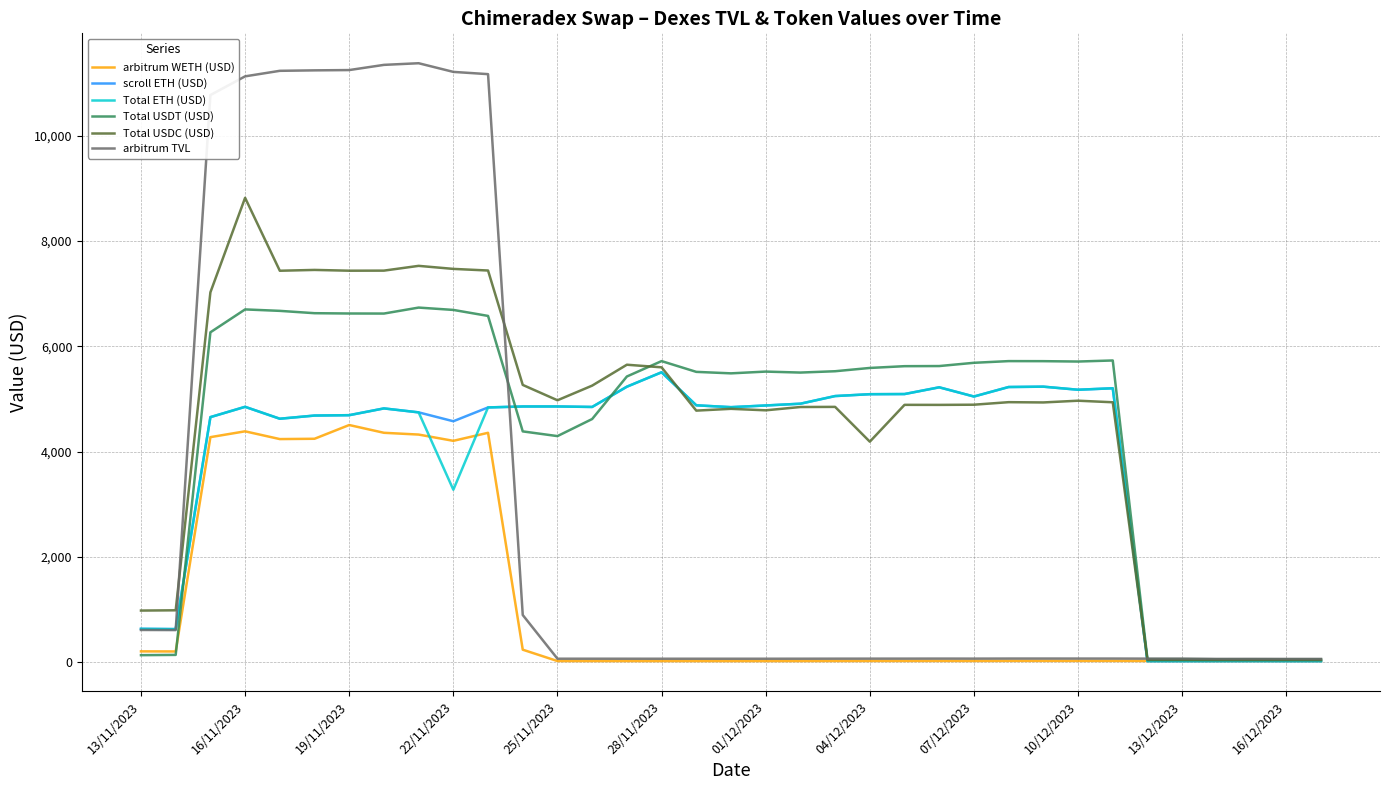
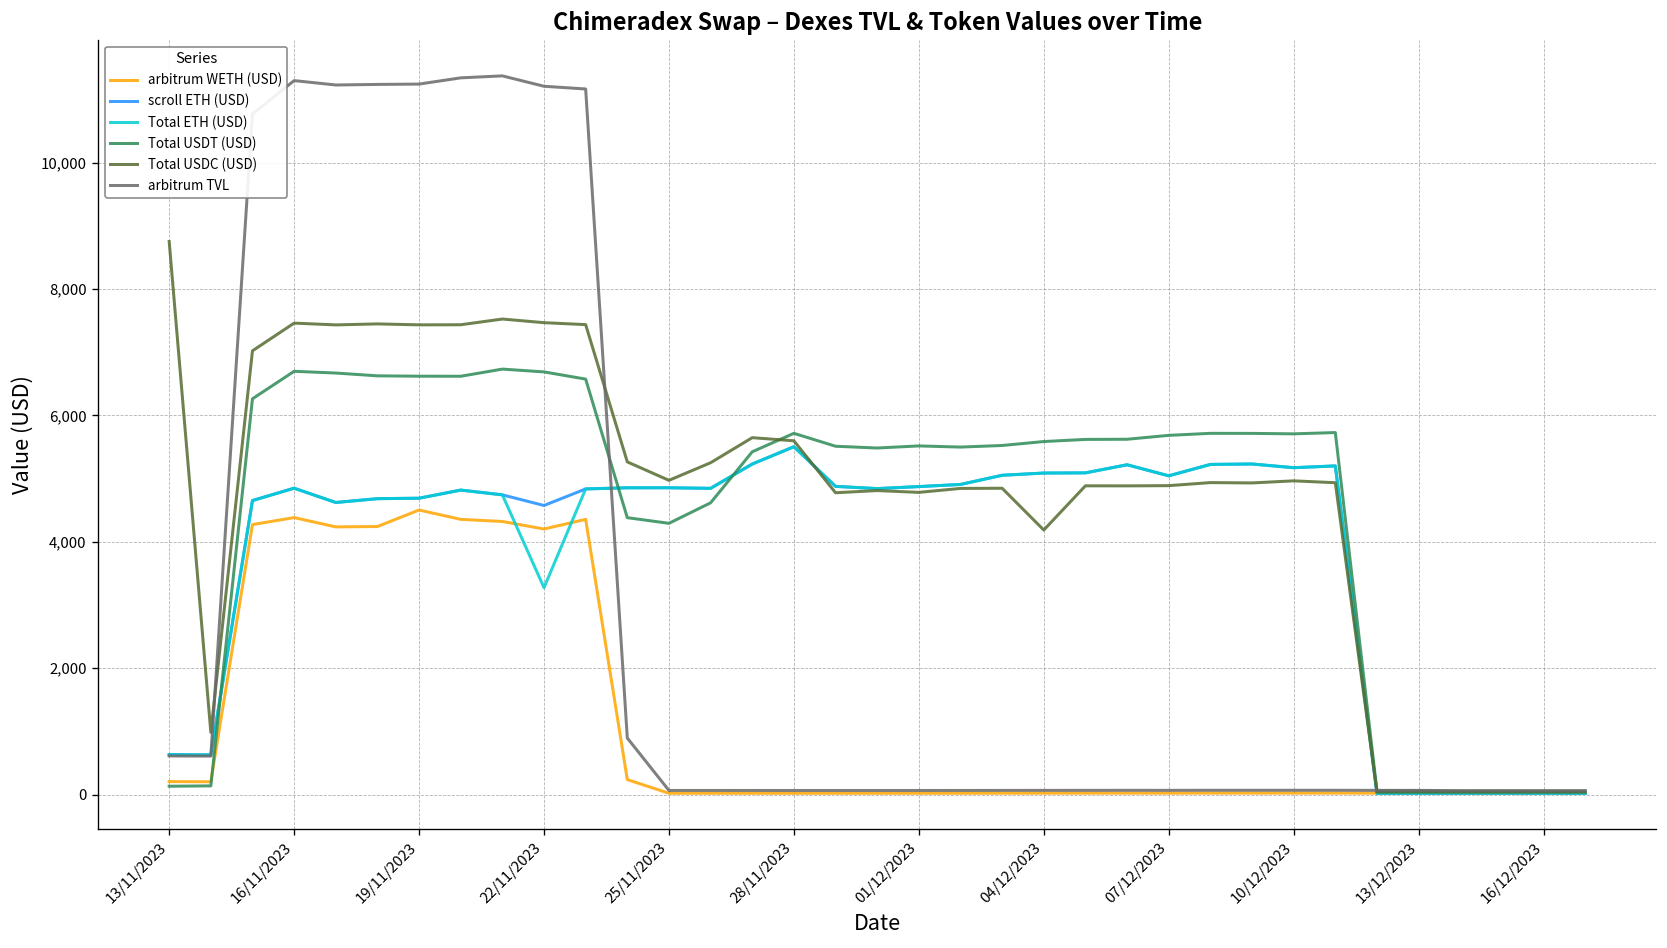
  {
    "arbitrum WETH (USD)": {
      "13/11/2023": "200",
      "16/11/2023": "4,400",
      "19/11/2023": "4,500",
      "22/11/2023": "4,200"
    },
    "scroll ETH (USD)": {
      "22/11/2023": "4,600"
    },
    "Total ETH (USD)": {
      "22/11/2023": "3,300"
    },
    "Total USDT (USD)": {
      "13/11/2023": "100",
      "16/11/2023": "6,700",
      "19/11/2023": "6,600",
      "22/11/2023": "6,700",
      "25/11/2023": "4,300",
      "28/11/2023": "5,700",
      "01/12/2023": "5,500",
      "04/12/2023": "5,600",
      "07/12/2023": "5,700",
      "10/12/2023": "5,700"
    },
    "Total USDC (USD)": {
-     "13/11/2023": "1,000",
-     "16/11/2023": "8,800",
+     "13/11/2023": "8,800",
+     "16/11/2023": "7,500",
      "19/11/2023": "7,400",
      "22/11/2023": "7,500",
      "25/11/2023": "5,000",
      "28/11/2023": "5,600",
      "01/12/2023": "4,800",
      "04/12/2023": "4,200",
      "07/12/2023": "4,900",
      "10/12/2023": "5,000"
    },
    "arbitrum TVL": {
-     "16/11/2023": "11,100",
+     "16/11/2023": "11,300",
      "19/11/2023": "11,200",
      "22/11/2023": "11,200"
    }
  }
